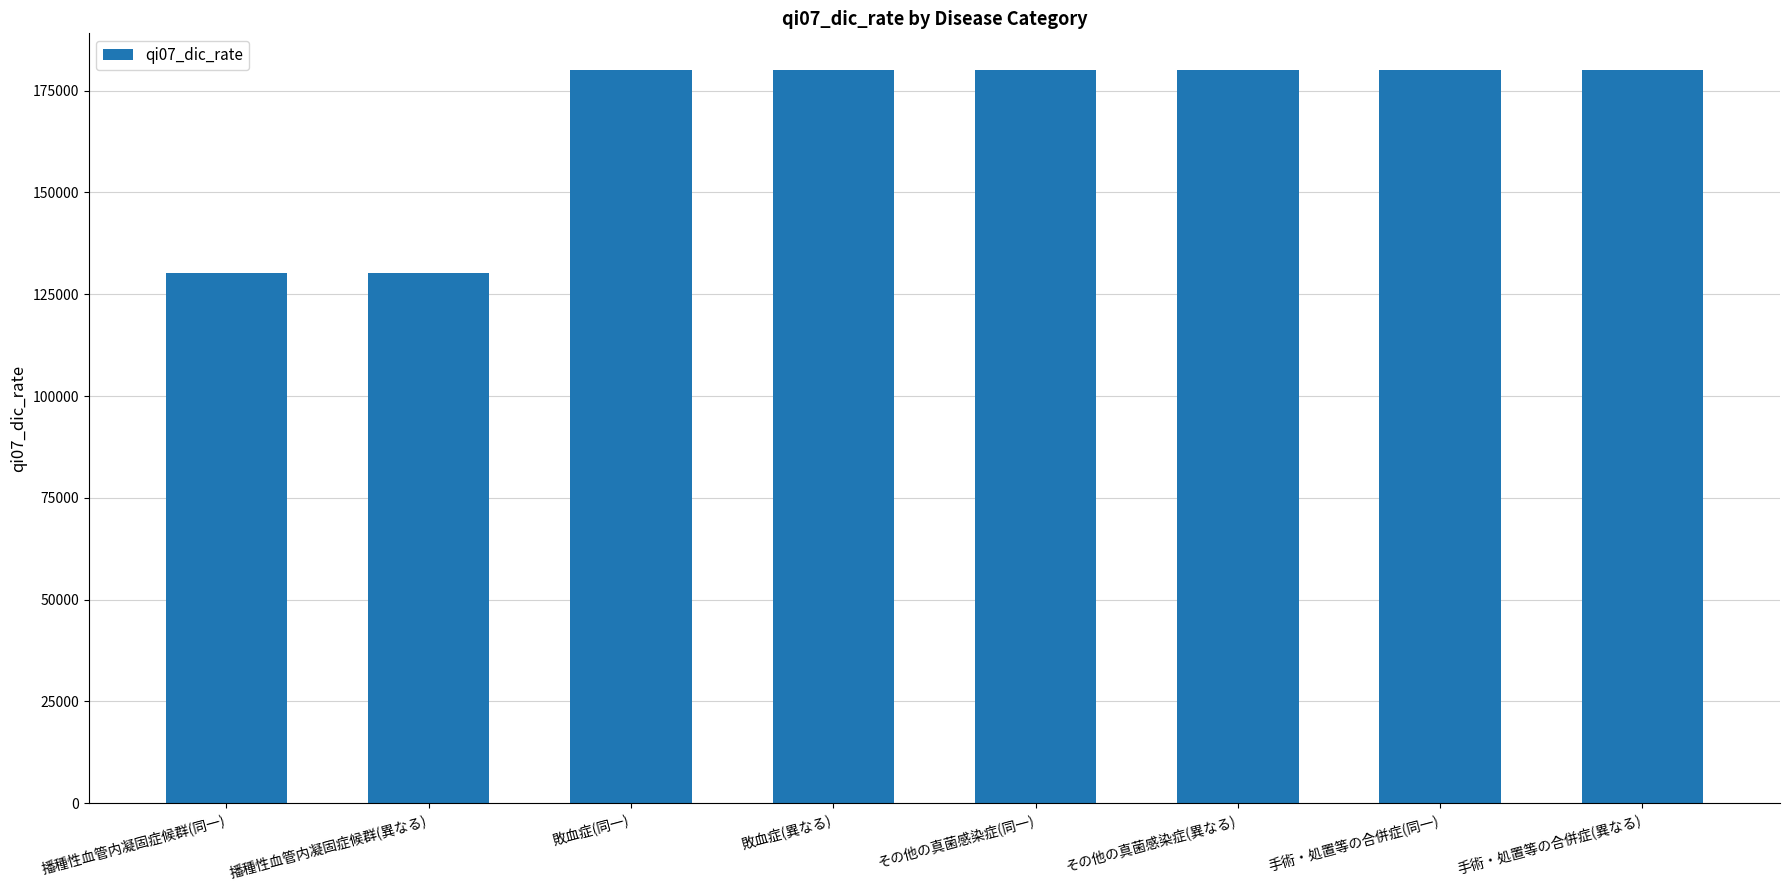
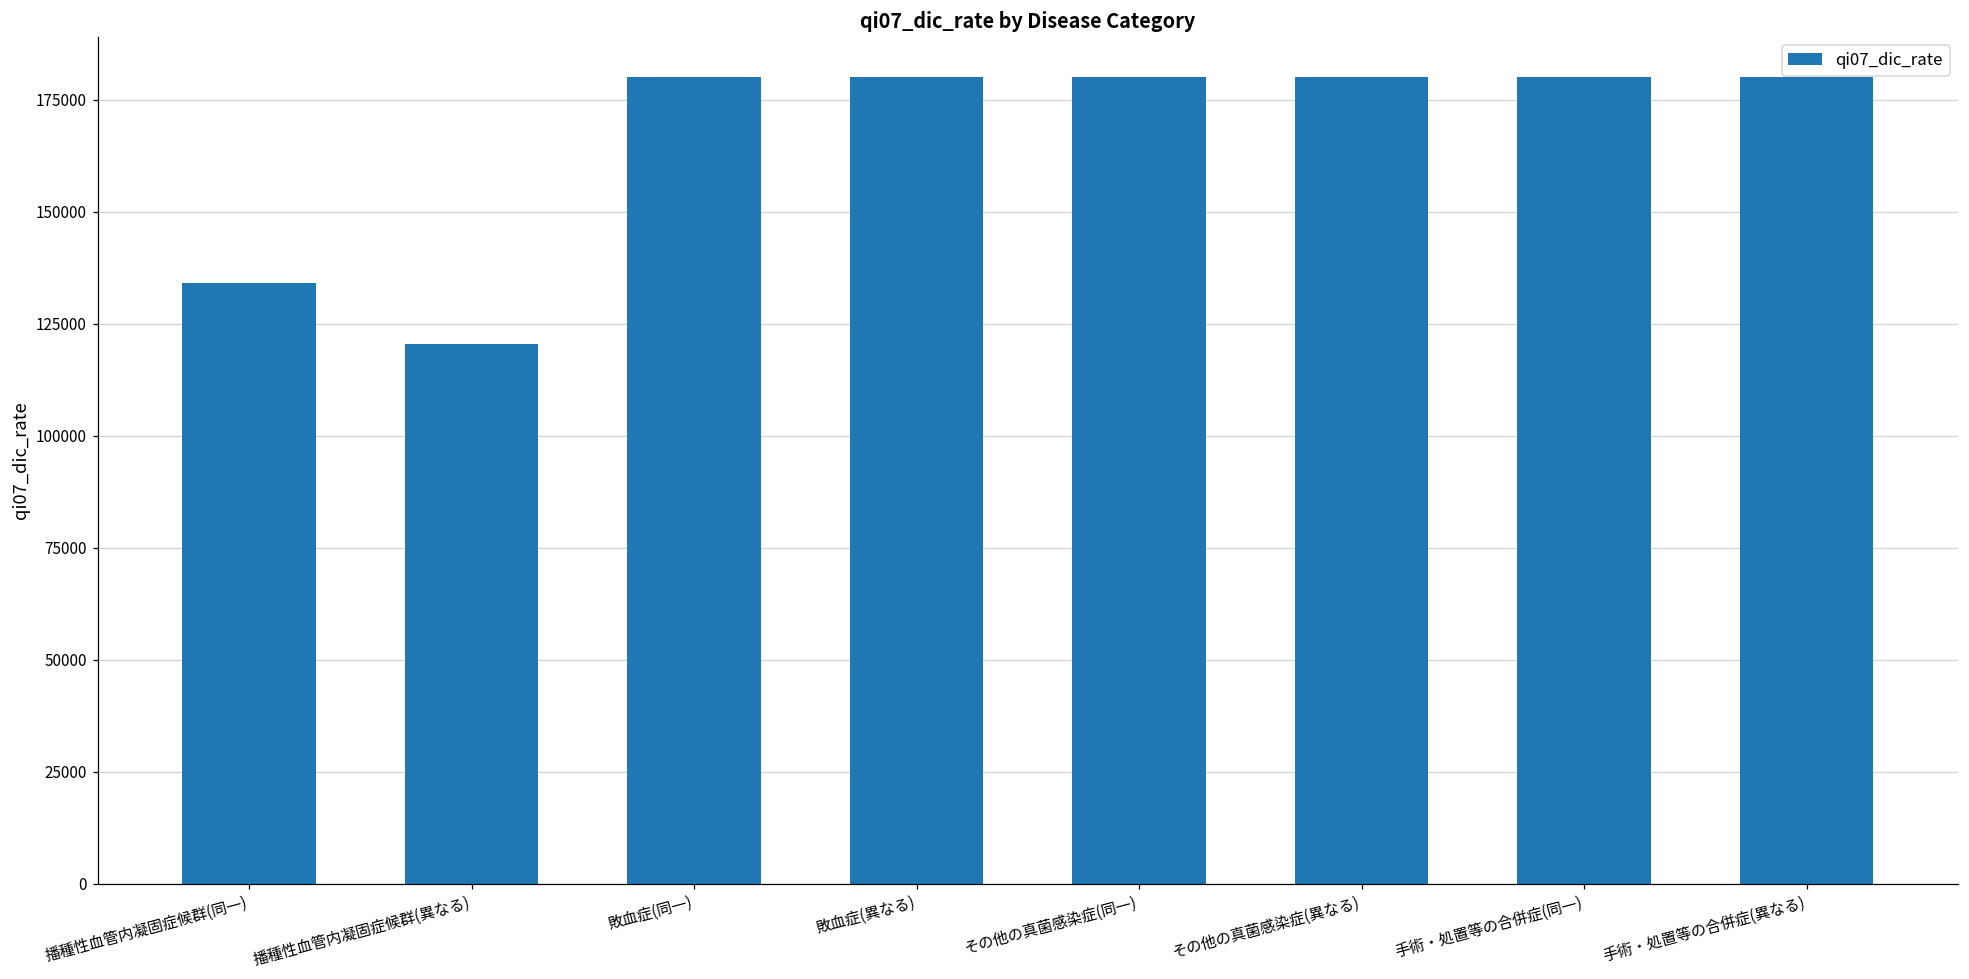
  {
-   "播種性血管内凝固症候群(同一)": 130000,
-   "播種性血管内凝固症候群(異なる)": 130000,
+   "播種性血管内凝固症候群(同一)": 134000,
+   "播種性血管内凝固症候群(異なる)": 120000,
    "敗血症(同一)": 180000,
    "敗血症(異なる)": 180000,
    "その他の真菌感染症(同一)": 180000,
    "その他の真菌感染症(異なる)": 180000,
    "手術・処置等の合併症(同一)": 180000,
    "手術・処置等の合併症(異なる)": 180000
  }
